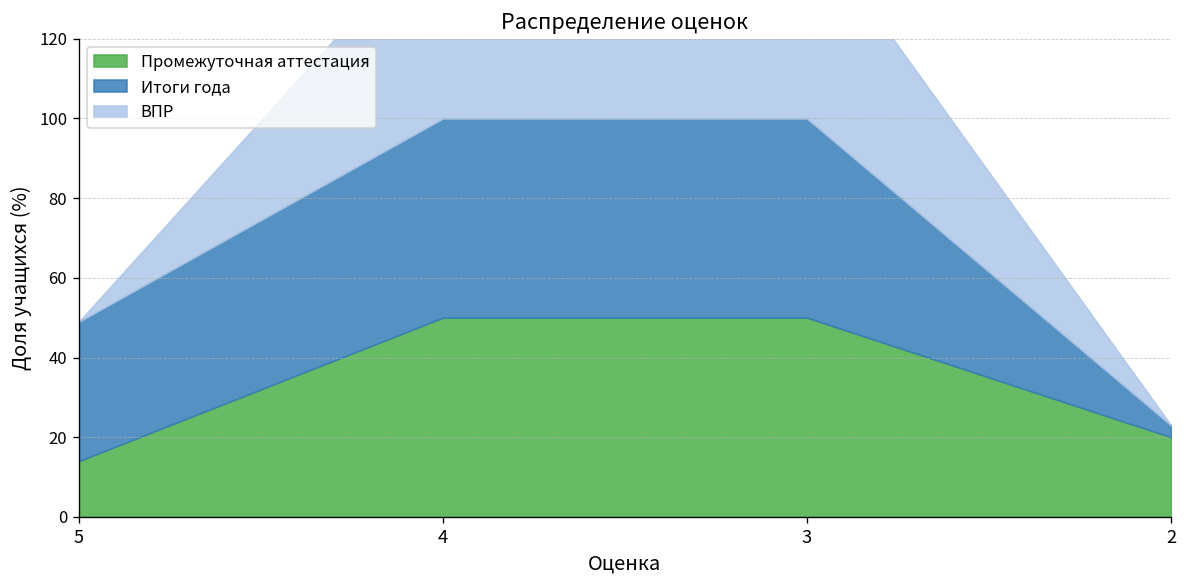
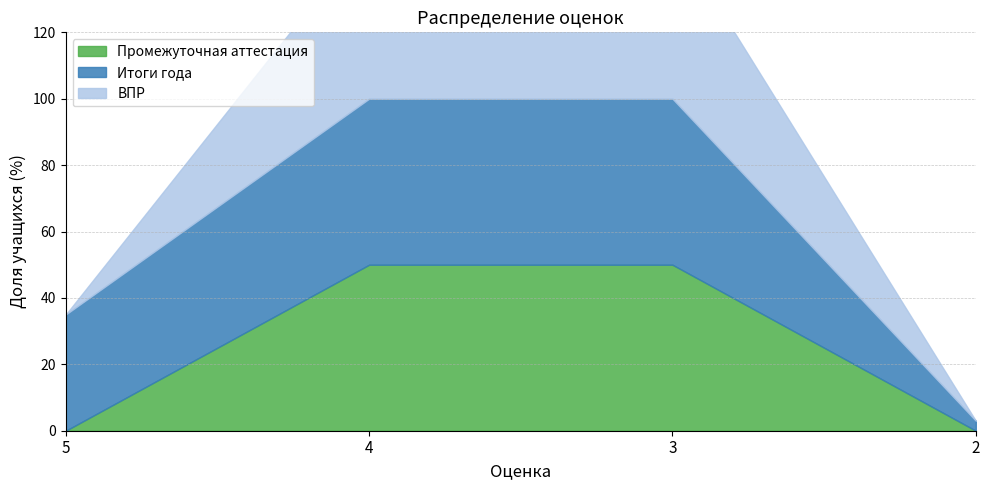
  {
    "Промежуточная аттестация": {
-     "5": 14,
+     "5": 0,
      "4": 50,
      "3": 50,
-     "2": 20
+     "2": 0
    },
    "Итоги года": {
      "4": 50,
      "3": 50
    }
  }
